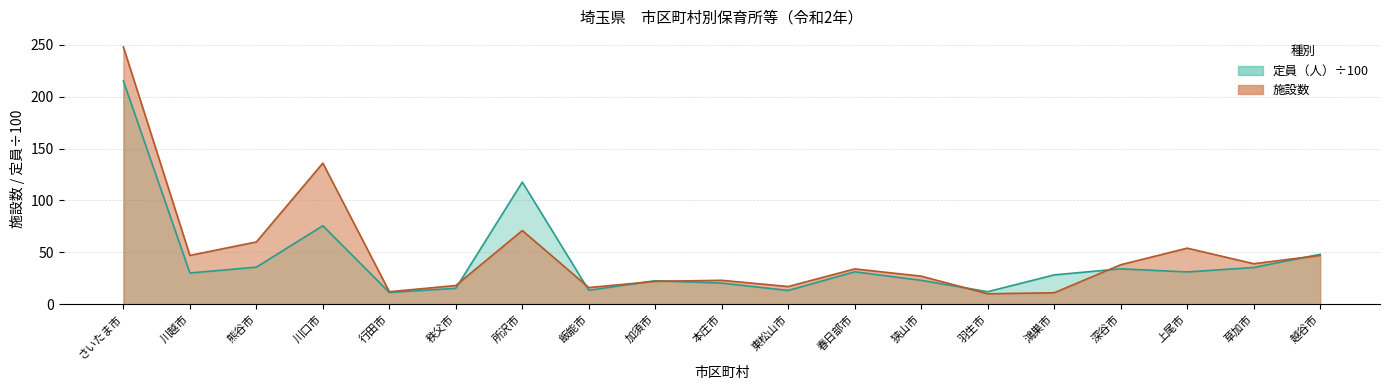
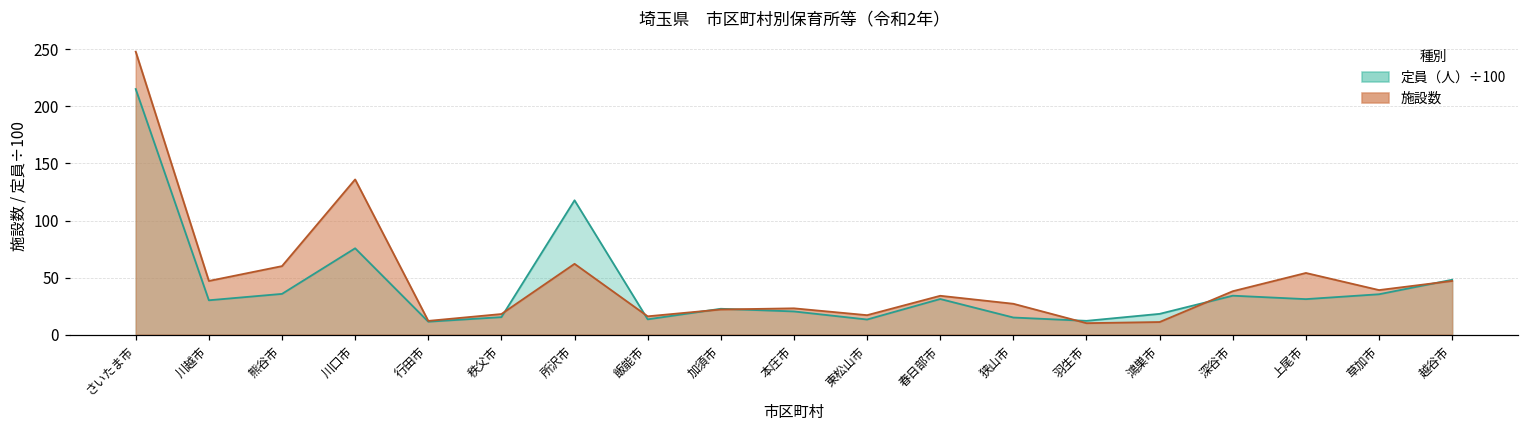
  {
    "定員（人）÷100": {
      "さいたま市": 215,
      "川越市": 30,
      "熊谷市": 36,
      "川口市": 76,
      "秩父市": 15,
      "所沢市": 118,
      "飯能市": 13,
      "本庄市": 20,
      "東松山市": 13,
      "春日部市": 31,
-     "狭山市": 23,
-     "鴻巣市": 28,
+     "狭山市": 15,
+     "鴻巣市": 18,
      "深谷市": 34,
      "上尾市": 31,
      "草加市": 35
    },
    "施設数": {
      "さいたま市": 248,
      "川越市": 47,
      "熊谷市": 60,
      "川口市": 136,
      "秩父市": 18,
-     "所沢市": 71,
+     "所沢市": 62,
      "飯能市": 16,
      "本庄市": 23,
      "東松山市": 17,
      "春日部市": 34,
      "狭山市": 27,
      "鴻巣市": 11,
      "深谷市": 38,
      "上尾市": 54,
      "草加市": 39
    }
  }
